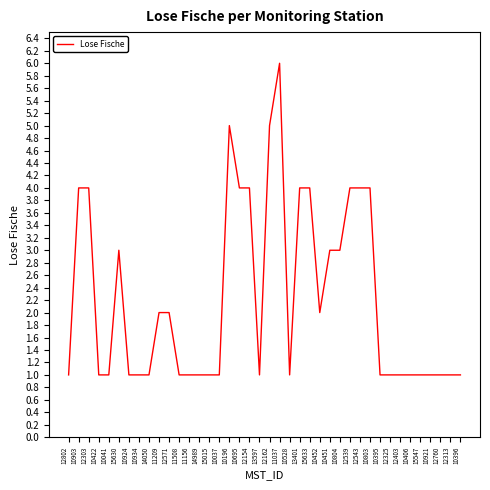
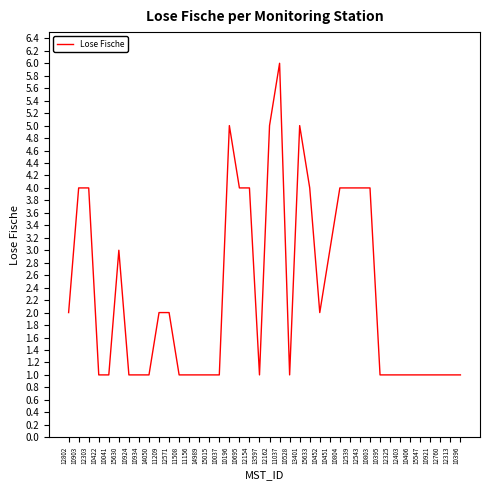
  {
-   "12802": 1,
+   "12802": 2,
    "10903": 4,
    "12303": 4,
    "10422": 1,
    "10041": 1,
    "15630": 3,
    "10924": 1,
    "10934": 1,
    "14050": 1,
    "11209": 2,
    "12571": 2,
    "11508": 1,
    "11156": 1,
    "14989": 1,
    "15015": 1,
    "10037": 1,
    "10196": 5,
    "10695": 4,
    "12154": 4,
    "13597": 1,
    "12162": 5,
    "11037": 6,
    "10528": 1,
-   "13401": 4,
+   "13401": 5,
    "15633": 4,
    "10452": 2,
    "10451": 3,
-   "10804": 3,
+   "10804": 4,
    "12539": 4,
    "12543": 4,
    "10803": 4,
    "10395": 1,
    "12325": 1,
    "12403": 1,
    "10406": 1,
    "15547": 1,
    "10921": 1,
    "12760": 1,
    "12313": 1,
    "10396": 1
  }
